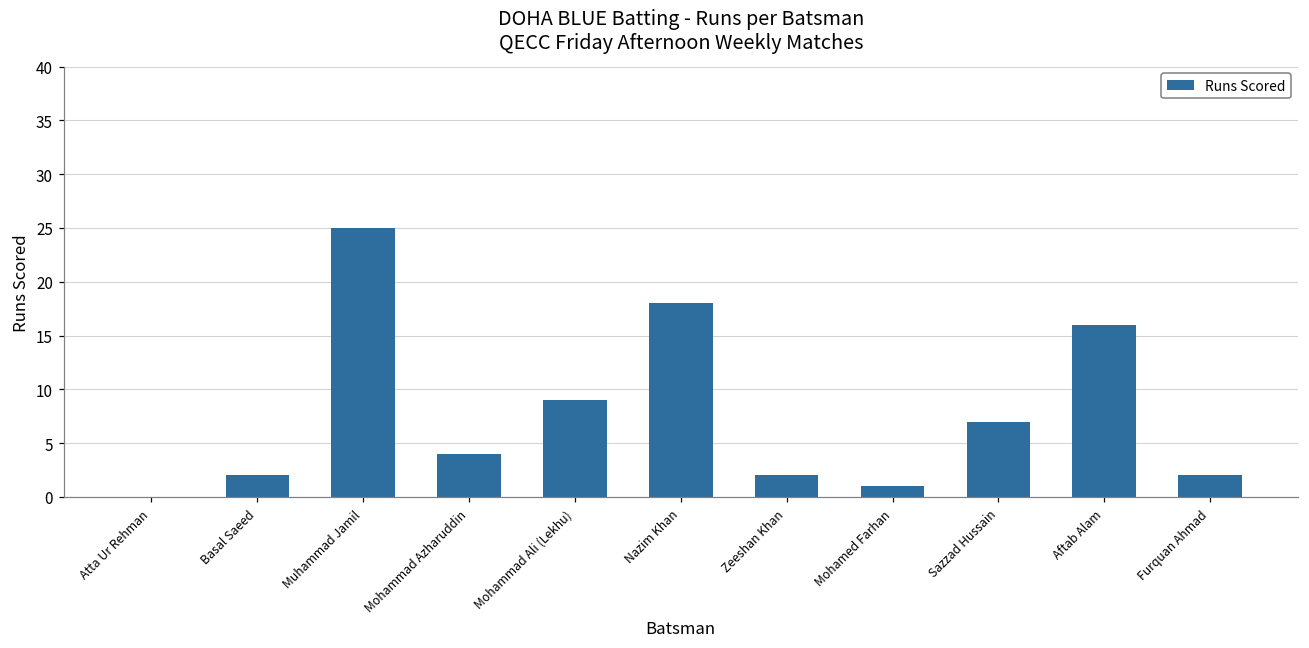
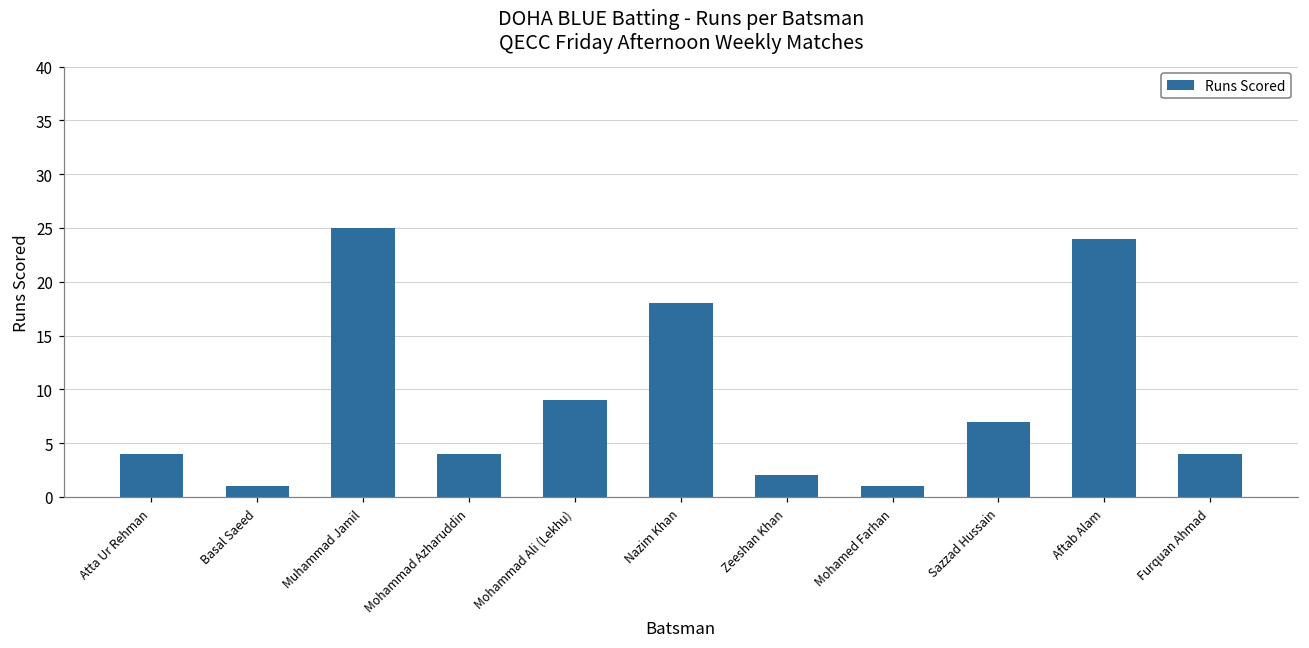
  {
-   "Atta Ur Rehman": 0,
-   "Basal Saeed": 2,
+   "Atta Ur Rehman": 4,
+   "Basal Saeed": 1,
    "Muhammad Jamil": 25,
    "Mohammad Azharuddin": 4,
    "Mohammad Ali (Lekhu)": 9,
    "Nazim Khan": 18,
    "Zeeshan Khan": 2,
    "Mohamed Farhan": 1,
    "Sazzad Hussain": 7,
-   "Aftab Alam": 16,
-   "Furquan Ahmad": 2
+   "Aftab Alam": 24,
+   "Furquan Ahmad": 4
  }
